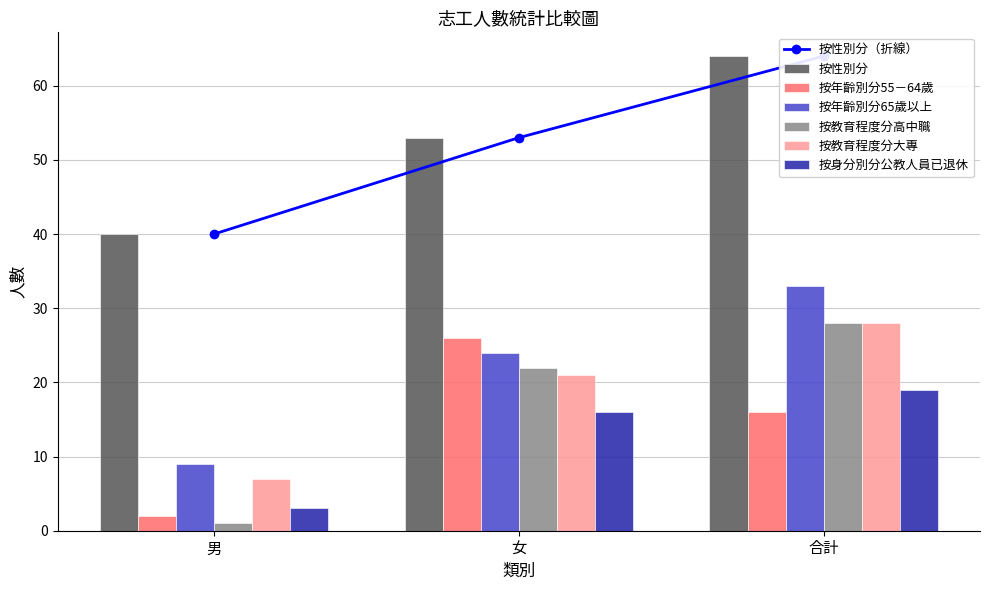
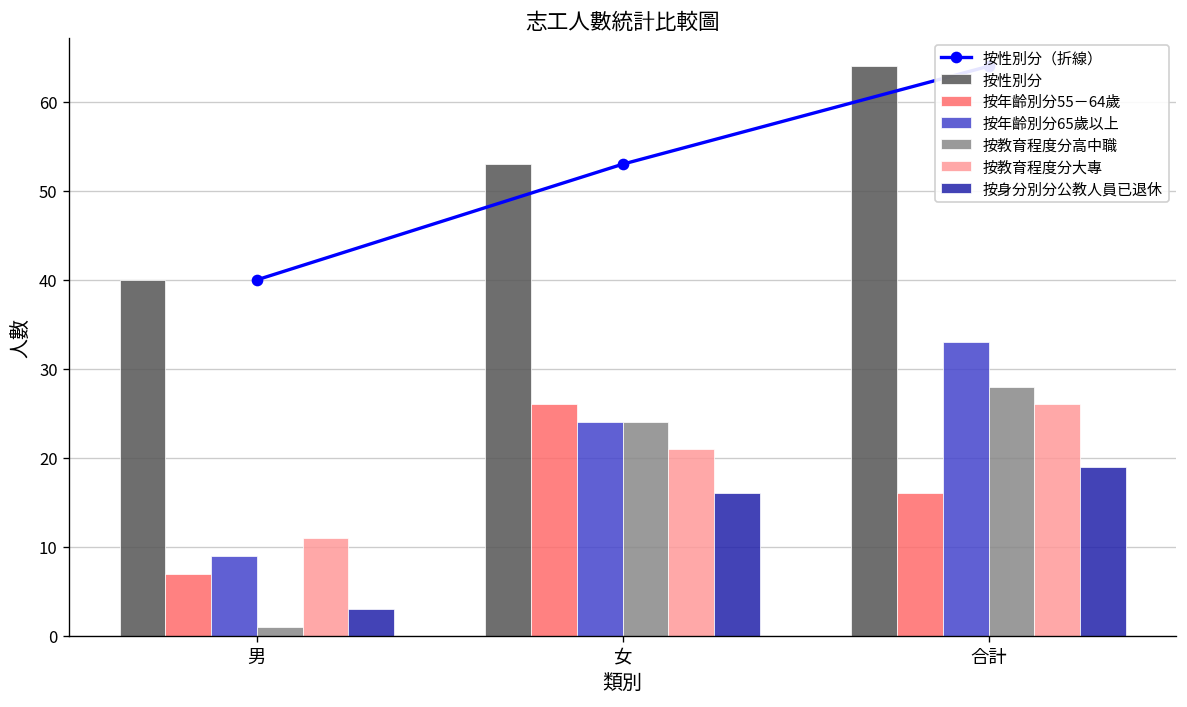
  {
    "按性別分": {
      "男": 40,
      "女": 53,
      "合計": 64
    },
    "按性別分（折線）": {
      "男": 40,
      "女": 53
    },
    "按年齡別分55－64歲": {
-     "男": 2,
+     "男": 7,
      "女": 26,
      "合計": 16
    },
    "按教育程度分高中職": {
      "男": 1,
-     "女": 22,
+     "女": 24,
      "合計": 28
    },
    "按教育程度分大專": {
-     "男": 7,
+     "男": 11,
      "女": 21,
-     "合計": 28
+     "合計": 26
    }
  }
